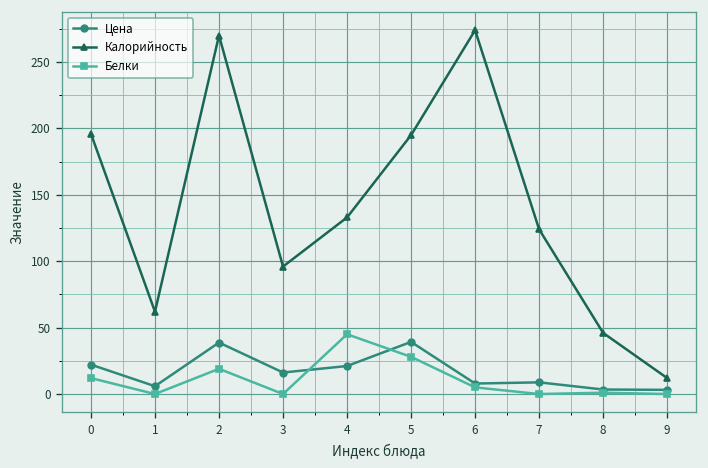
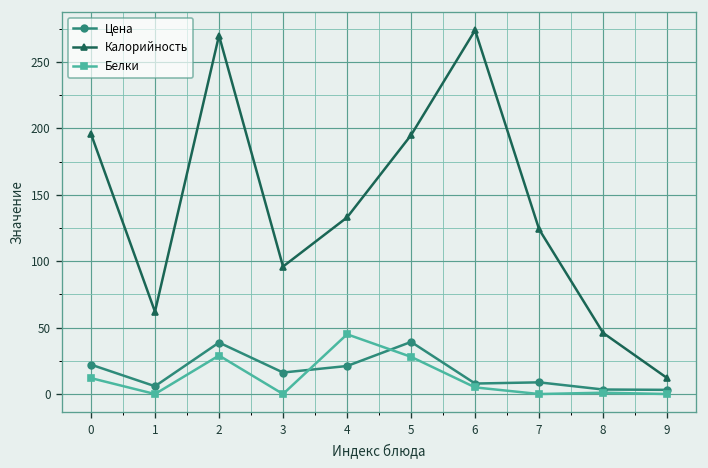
  {
    "Белки": {
      "0": 12,
      "1": 0,
-     "2": 19,
+     "2": 29,
      "3": 0,
      "4": 45,
      "5": 28,
      "6": 5,
      "7": 0,
      "8": 1,
      "9": 0
    }
  }
